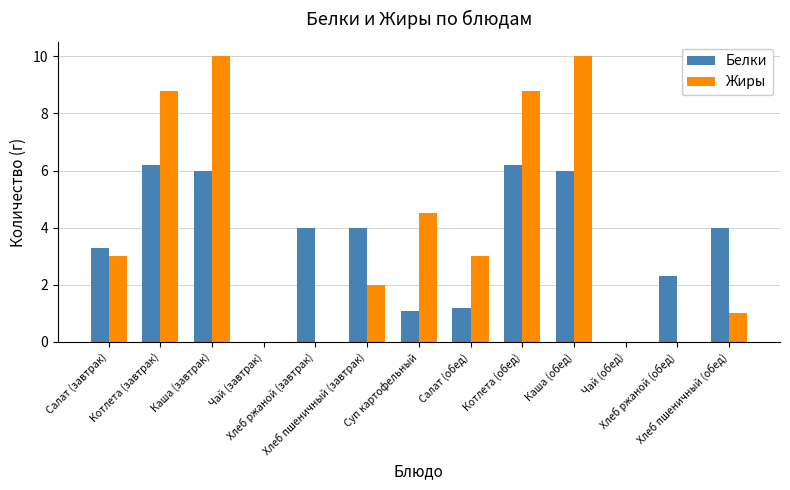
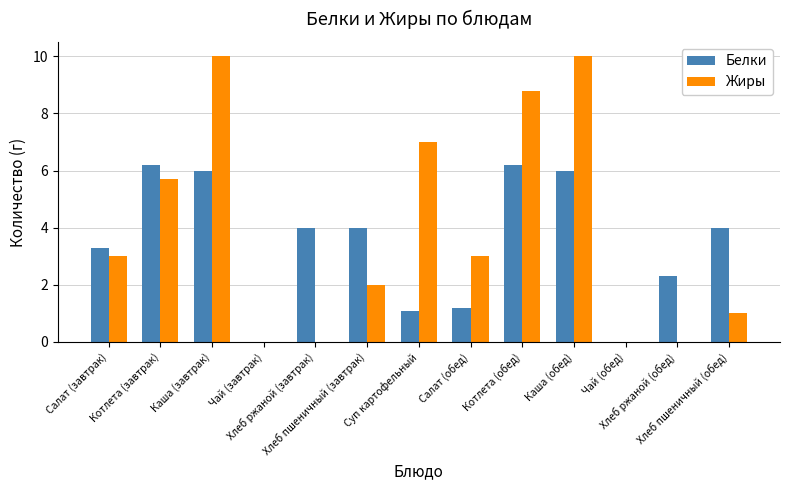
  {
    "Белки": {
      "Салат (завтрак)": 3.3,
      "Котлета (завтрак)": 6.2,
      "Каша (завтрак)": 6.0,
      "Чай (завтрак)": 0.0,
      "Хлеб ржаной (завтрак)": 4.0,
      "Хлеб пшеничный (завтрак)": 4.0,
      "Суп картофельный": 1.1,
      "Салат (обед)": 1.2,
      "Котлета (обед)": 6.2,
      "Каша (обед)": 6.0,
      "Чай (обед)": 0.0,
      "Хлеб ржаной (обед)": 2.3,
      "Хлеб пшеничный (обед)": 4.0
    },
    "Жиры": {
      "Салат (завтрак)": 3.0,
-     "Котлета (завтрак)": 8.8,
+     "Котлета (завтрак)": 5.7,
      "Каша (завтрак)": 10.0,
      "Чай (завтрак)": 0.0,
      "Хлеб ржаной (завтрак)": 0.0,
      "Хлеб пшеничный (завтрак)": 2.0,
-     "Суп картофельный": 4.5,
+     "Суп картофельный": 7.0,
      "Салат (обед)": 3.0,
      "Котлета (обед)": 8.8,
      "Каша (обед)": 10.0,
      "Чай (обед)": 0.0,
      "Хлеб ржаной (обед)": 0.0,
      "Хлеб пшеничный (обед)": 1.0
    }
  }
